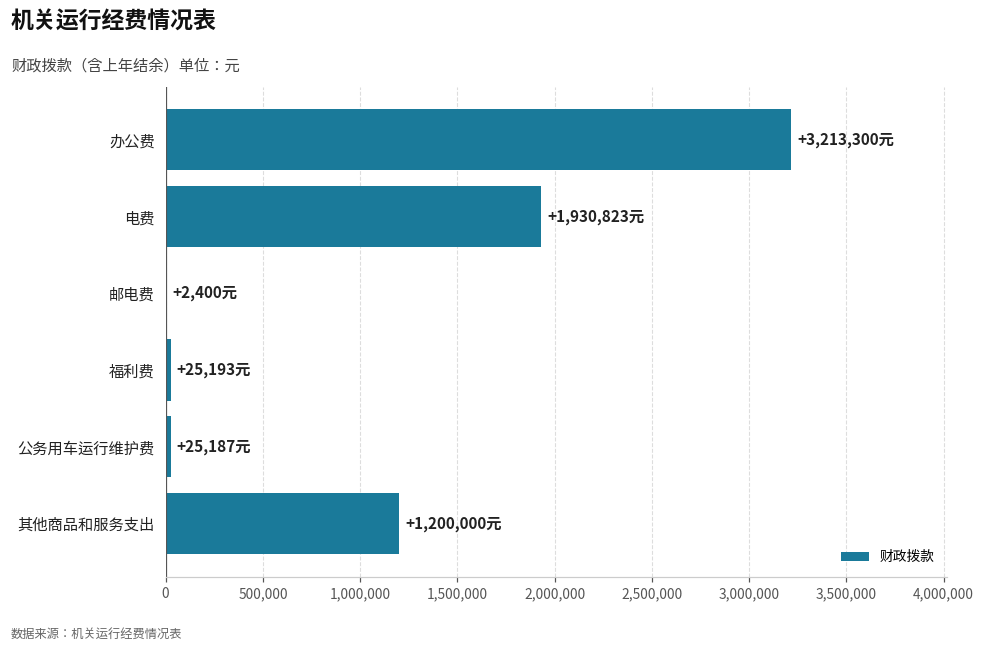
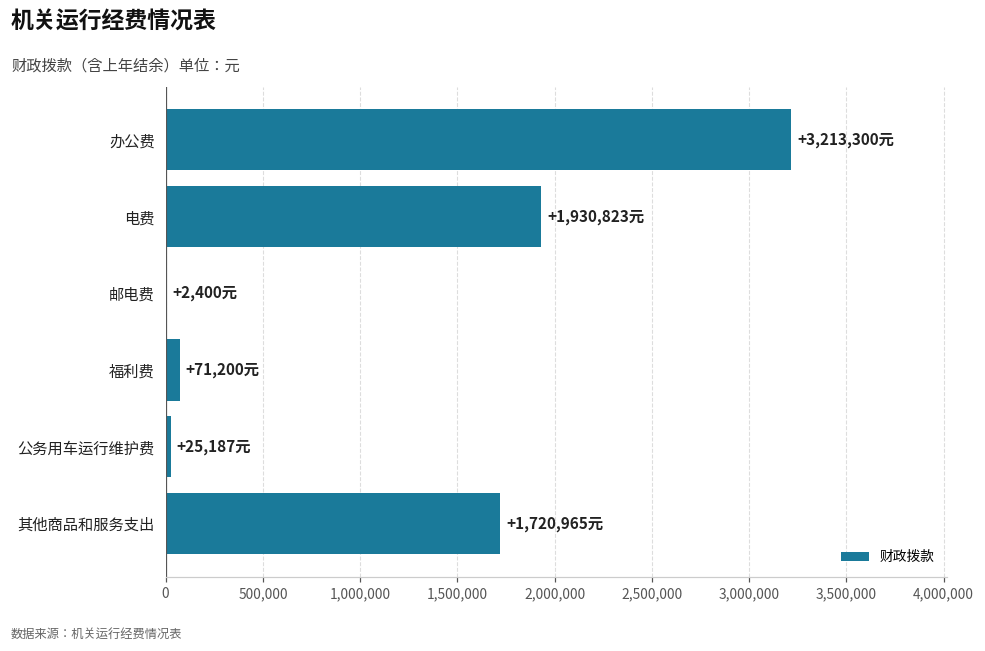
  {
    "办公费": "+3,213,300元",
    "电费": "+1,930,823元",
    "邮电费": "+2,400元",
-   "福利费": "+25,193元",
+   "福利费": "+71,200元",
    "公务用车运行维护费": "+25,187元",
-   "其他商品和服务支出": "+1,200,000元"
+   "其他商品和服务支出": "+1,720,965元"
  }
